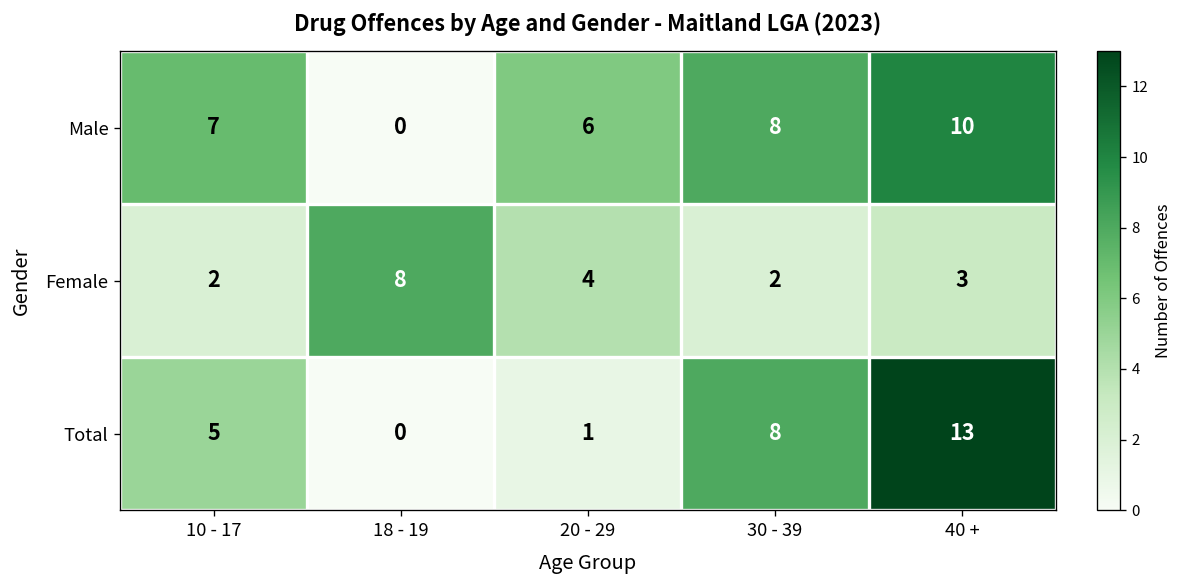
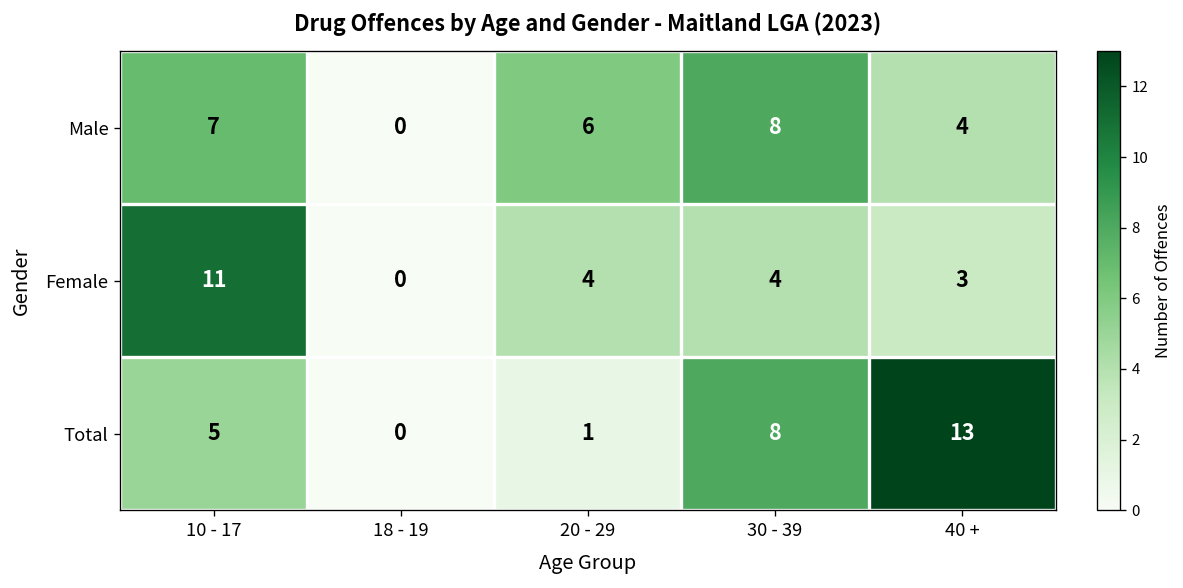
  {
    "Male": {
      "10 - 17": 7,
      "18 - 19": 0,
      "20 - 29": 6,
      "30 - 39": 8,
-     "40 +": 10
+     "40 +": 4
    },
    "Female": {
-     "10 - 17": 2,
-     "18 - 19": 8,
+     "10 - 17": 11,
+     "18 - 19": 0,
      "20 - 29": 4,
-     "30 - 39": 2,
+     "30 - 39": 4,
      "40 +": 3
    },
    "Total": {
      "10 - 17": 5,
      "18 - 19": 0,
      "20 - 29": 1,
      "30 - 39": 8,
      "40 +": 13
    }
  }
